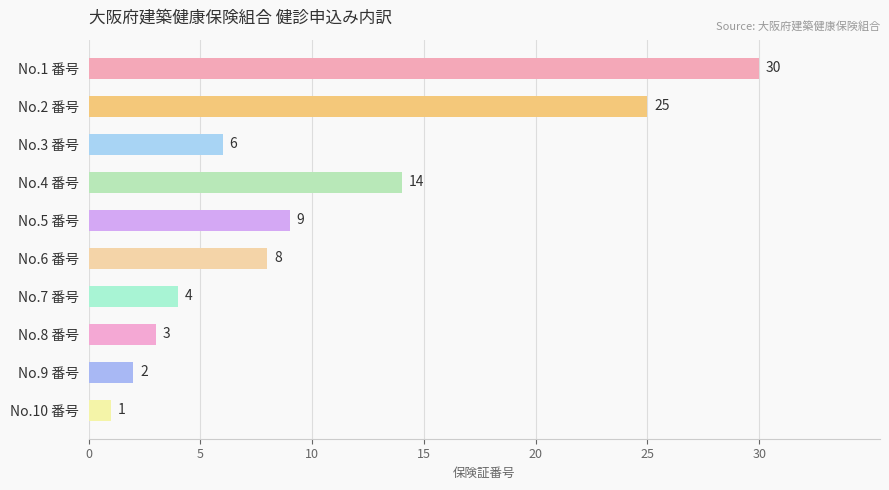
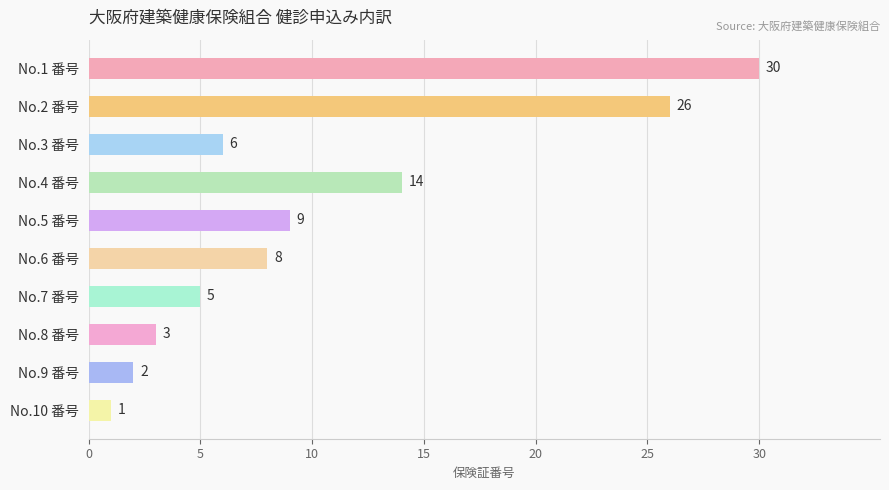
  {
    "No.1 番号": 30,
-   "No.2 番号": 25,
+   "No.2 番号": 26,
    "No.3 番号": 6,
    "No.4 番号": 14,
    "No.5 番号": 9,
    "No.6 番号": 8,
-   "No.7 番号": 4,
+   "No.7 番号": 5,
    "No.8 番号": 3,
    "No.9 番号": 2,
    "No.10 番号": 1
  }
